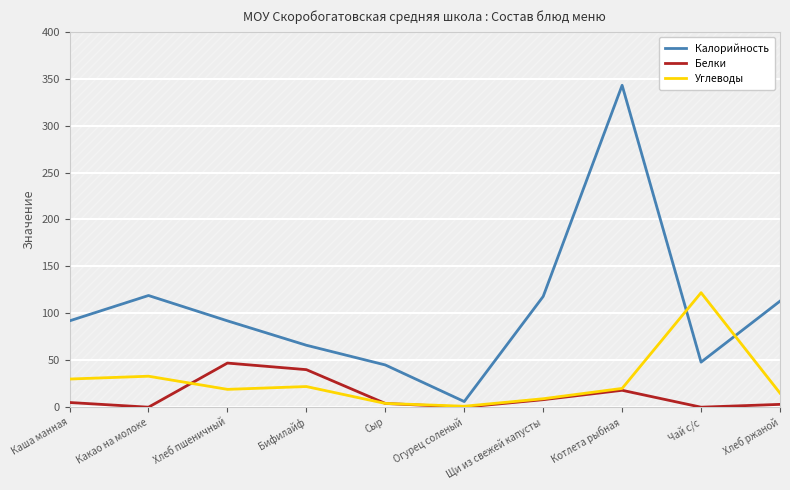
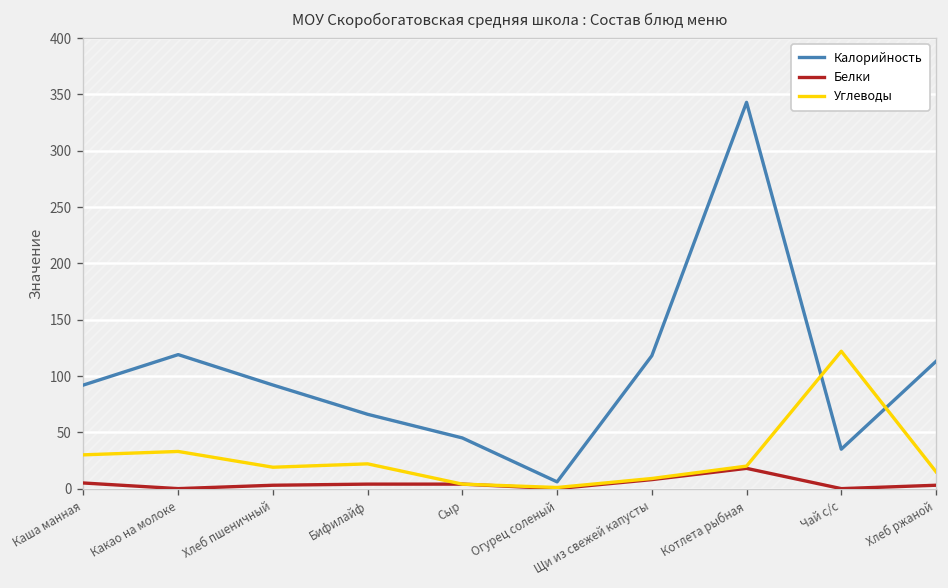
  {
    "Калорийность": {
      "Каша манная": 90,
      "Какао на молоке": 120,
      "Хлеб пшеничный": 90,
      "Бифилайф": 70,
      "Сыр": 50,
      "Огурец соленый": 10,
      "Щи из свежей капусты": 120,
      "Котлета рыбная": 340,
-     "Чай с/с": 50,
+     "Чай с/с": 40,
      "Хлеб ржаной": 110
    },
    "Белки": {
      "Каша манная": 10,
      "Какао на молоке": 0,
-     "Хлеб пшеничный": 50,
-     "Бифилайф": 40,
+     "Хлеб пшеничный": 0,
+     "Бифилайф": 0,
      "Чай с/с": 0,
      "Хлеб ржаной": 0
    },
    "Углеводы": {
      "Каша манная": 30,
      "Какао на молоке": 30,
      "Хлеб пшеничный": 20,
      "Бифилайф": 20,
      "Чай с/с": 120,
      "Хлеб ржаной": 20
    }
  }
